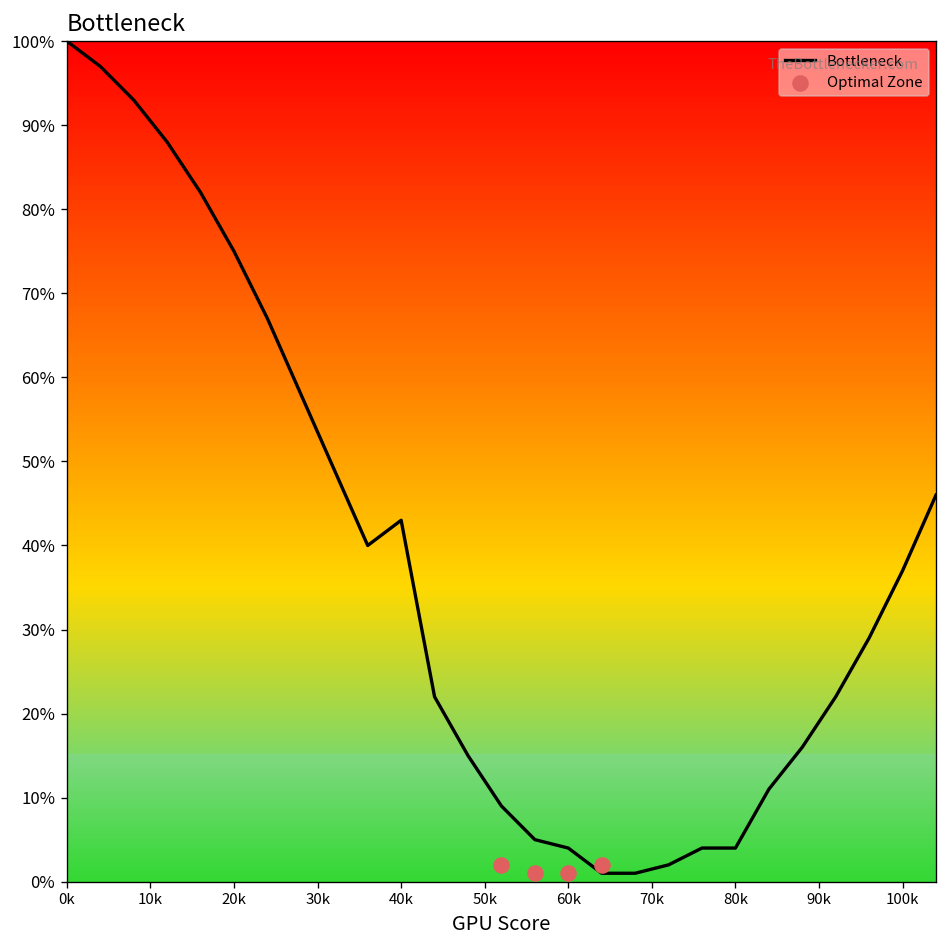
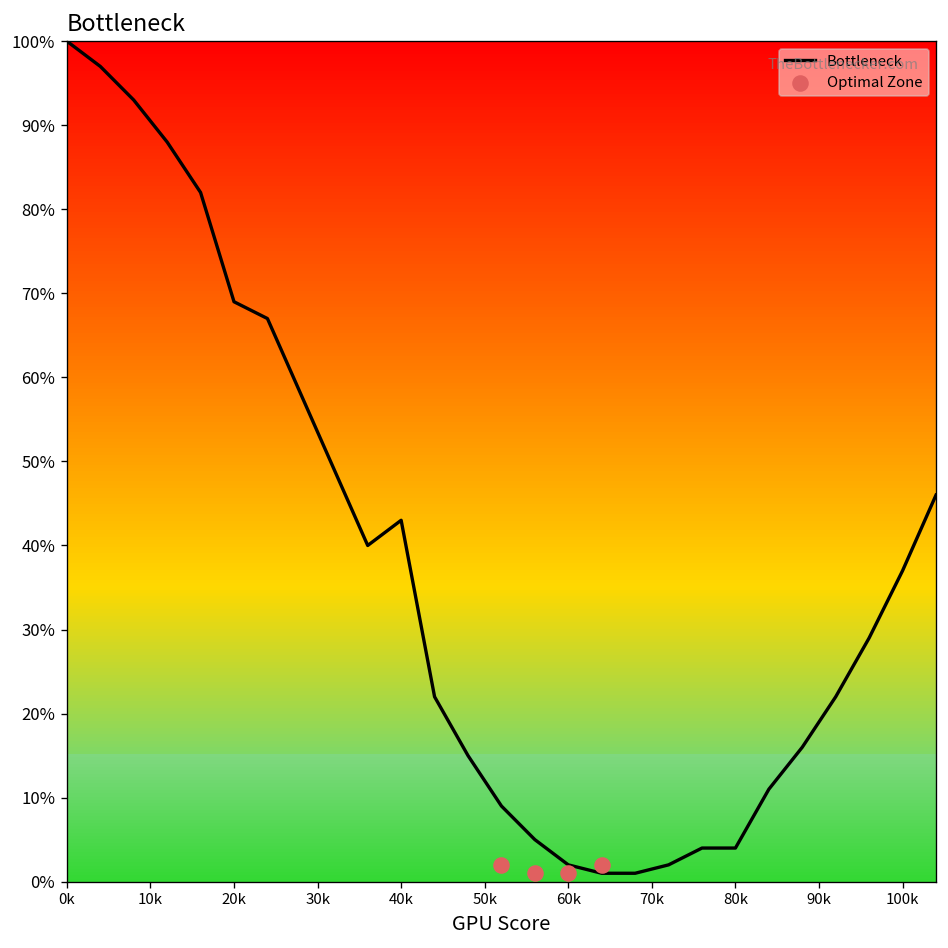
  {
    "Bottleneck": {
      "0k": "100%",
-     "20k": "75%",
+     "20k": "69%",
      "40k": "43%",
-     "60k": "4%",
+     "60k": "2%",
      "80k": "4%",
      "100k": "37%"
    }
  }
